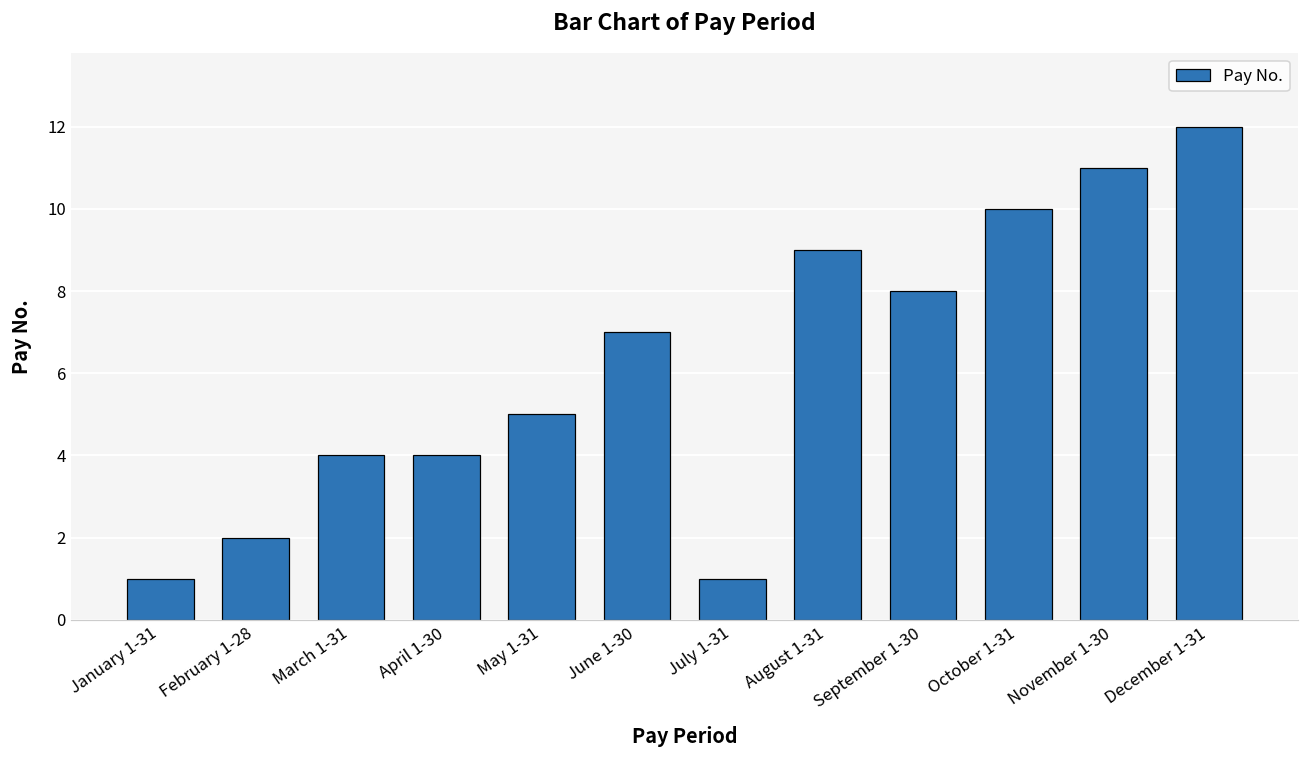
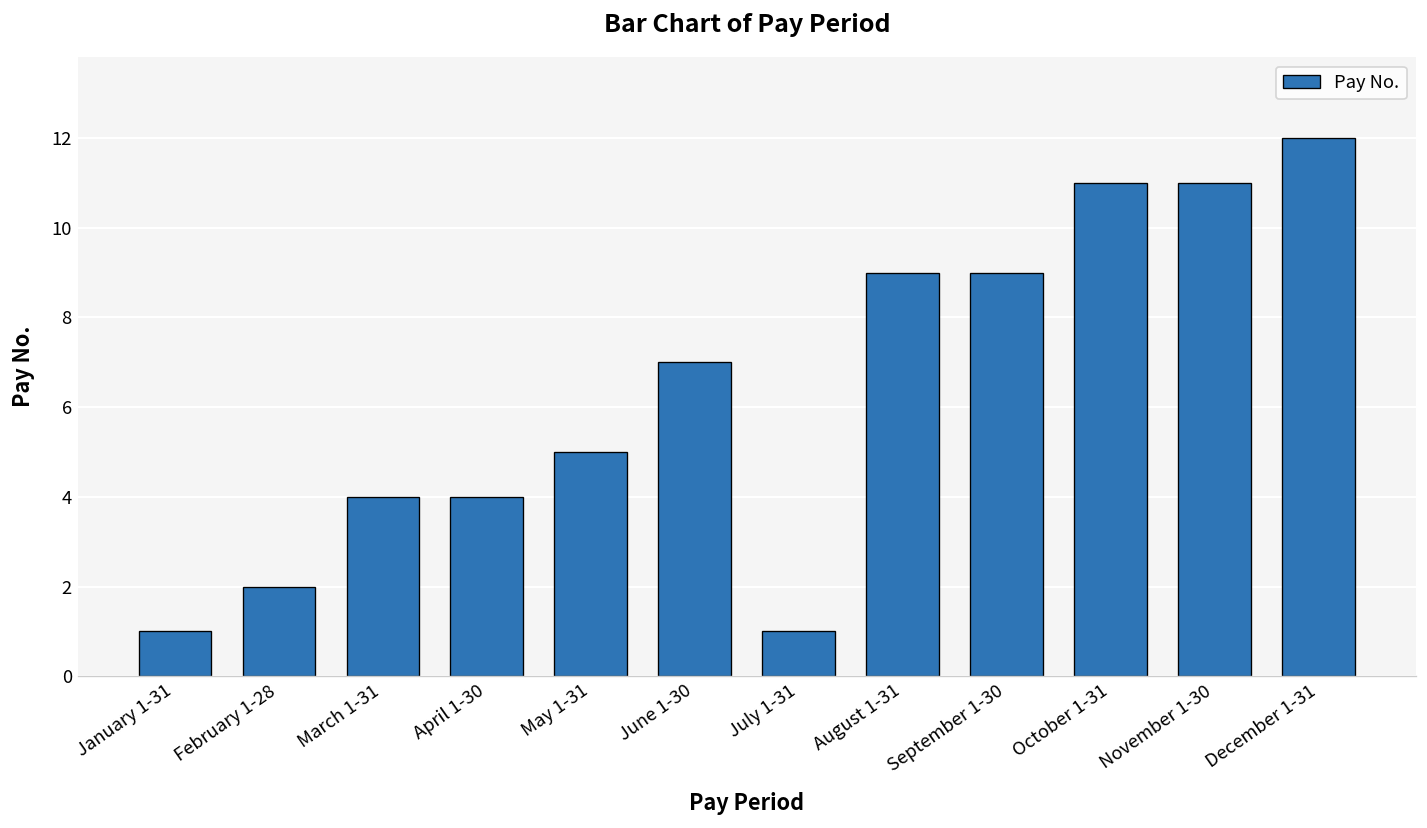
  {
    "January 1-31": 1,
    "February 1-28": 2,
    "March 1-31": 4,
    "April 1-30": 4,
    "May 1-31": 5,
    "June 1-30": 7,
    "July 1-31": 1,
    "August 1-31": 9,
-   "September 1-30": 8,
-   "October 1-31": 10,
+   "September 1-30": 9,
+   "October 1-31": 11,
    "November 1-30": 11,
    "December 1-31": 12
  }
